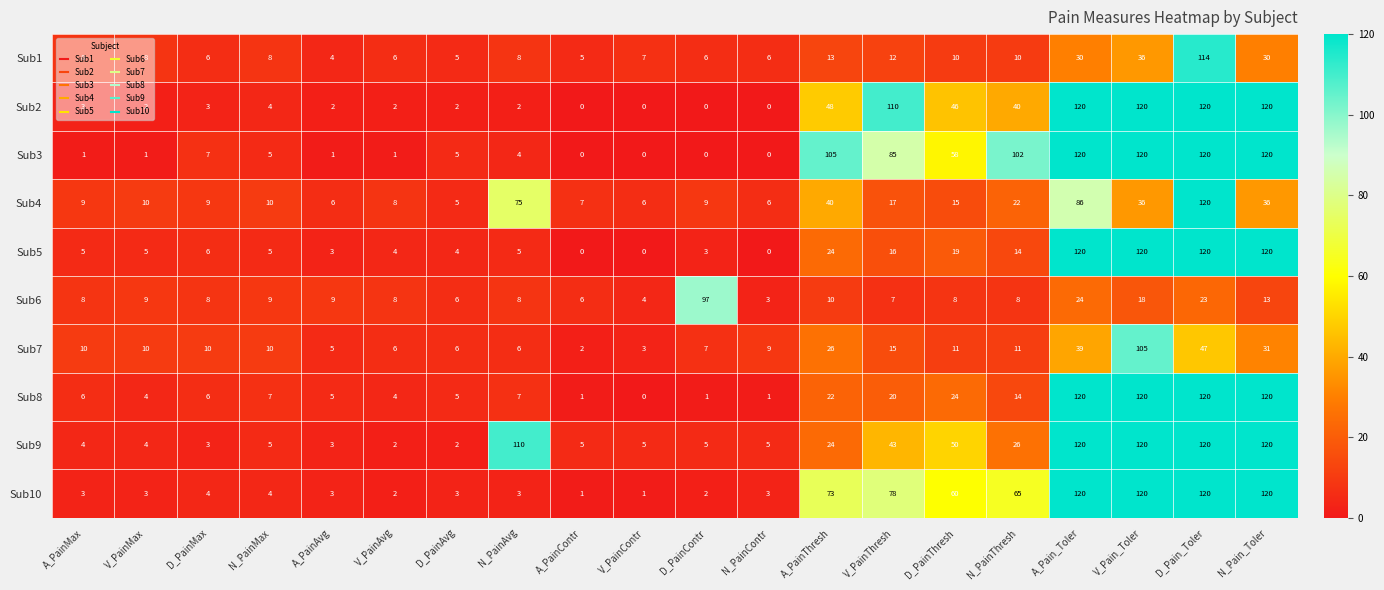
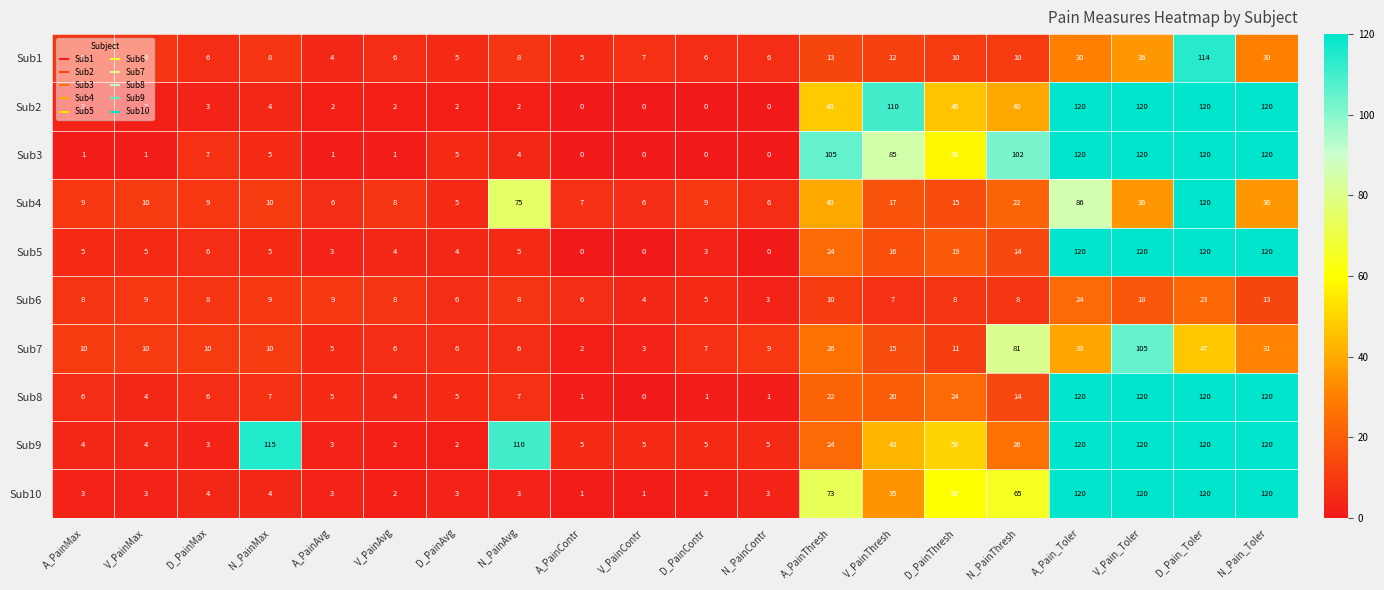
  {
    "Sub1": {
      "D_PainMax": 6,
      "N_PainMax": 8,
      "A_PainAvg": 4,
      "V_PainAvg": 6,
      "D_PainAvg": 5,
      "N_PainAvg": 8,
      "A_PainContr": 5,
      "V_PainContr": 7,
      "D_PainContr": 6,
      "N_PainContr": 6,
      "A_PainThresh": 13,
      "V_PainThresh": 12,
      "D_PainThresh": 10,
      "N_PainThresh": 10,
      "A_Pain_Toler": 30,
      "V_Pain_Toler": 36,
      "D_Pain_Toler": 114,
      "N_Pain_Toler": 30
    },
    "Sub2": {
      "D_PainMax": 3,
      "N_PainMax": 4,
      "A_PainAvg": 2,
      "V_PainAvg": 2,
      "D_PainAvg": 2,
      "N_PainAvg": 2,
      "A_PainContr": 0,
      "V_PainContr": 0,
      "D_PainContr": 0,
      "N_PainContr": 0,
      "A_PainThresh": 48,
      "V_PainThresh": 110,
      "D_PainThresh": 46,
      "N_PainThresh": 40,
      "A_Pain_Toler": 120,
      "V_Pain_Toler": 120,
      "D_Pain_Toler": 120,
      "N_Pain_Toler": 120
    },
    "Sub3": {
      "A_PainMax": 1,
      "V_PainMax": 1,
      "D_PainMax": 7,
      "N_PainMax": 5,
      "A_PainAvg": 1,
      "V_PainAvg": 1,
      "D_PainAvg": 5,
      "N_PainAvg": 4,
      "A_PainContr": 0,
      "V_PainContr": 0,
      "D_PainContr": 0,
      "N_PainContr": 0,
      "A_PainThresh": 105,
      "V_PainThresh": 85,
      "D_PainThresh": 58,
      "N_PainThresh": 102,
      "A_Pain_Toler": 120,
      "V_Pain_Toler": 120,
      "D_Pain_Toler": 120,
      "N_Pain_Toler": 120
    },
    "Sub4": {
      "A_PainMax": 9,
      "V_PainMax": 10,
      "D_PainMax": 9,
      "N_PainMax": 10,
      "A_PainAvg": 6,
      "V_PainAvg": 8,
      "D_PainAvg": 5,
      "N_PainAvg": 75,
      "A_PainContr": 7,
      "V_PainContr": 6,
      "D_PainContr": 9,
      "N_PainContr": 6,
      "A_PainThresh": 40,
      "V_PainThresh": 17,
      "D_PainThresh": 15,
      "N_PainThresh": 22,
      "A_Pain_Toler": 86,
      "V_Pain_Toler": 36,
      "D_Pain_Toler": 120,
      "N_Pain_Toler": 36
    },
    "Sub5": {
      "A_PainMax": 5,
      "V_PainMax": 5,
      "D_PainMax": 6,
      "N_PainMax": 5,
      "A_PainAvg": 3,
      "V_PainAvg": 4,
      "D_PainAvg": 4,
      "N_PainAvg": 5,
      "A_PainContr": 0,
      "V_PainContr": 0,
      "D_PainContr": 3,
      "N_PainContr": 0,
      "A_PainThresh": 24,
      "V_PainThresh": 16,
      "D_PainThresh": 19,
      "N_PainThresh": 14,
      "A_Pain_Toler": 120,
      "V_Pain_Toler": 120,
      "D_Pain_Toler": 120,
      "N_Pain_Toler": 120
    },
    "Sub6": {
      "A_PainMax": 8,
      "V_PainMax": 9,
      "D_PainMax": 8,
      "N_PainMax": 9,
      "A_PainAvg": 9,
      "V_PainAvg": 8,
      "D_PainAvg": 6,
      "N_PainAvg": 8,
      "A_PainContr": 6,
      "V_PainContr": 4,
-     "D_PainContr": 97,
+     "D_PainContr": 5,
      "N_PainContr": 3,
      "A_PainThresh": 10,
      "V_PainThresh": 7,
      "D_PainThresh": 8,
      "N_PainThresh": 8,
      "A_Pain_Toler": 24,
      "V_Pain_Toler": 18,
      "D_Pain_Toler": 23,
      "N_Pain_Toler": 13
    },
    "Sub7": {
      "A_PainMax": 10,
      "V_PainMax": 10,
      "D_PainMax": 10,
      "N_PainMax": 10,
      "A_PainAvg": 5,
      "V_PainAvg": 6,
      "D_PainAvg": 6,
      "N_PainAvg": 6,
      "A_PainContr": 2,
      "V_PainContr": 3,
      "D_PainContr": 7,
      "N_PainContr": 9,
      "A_PainThresh": 26,
      "V_PainThresh": 15,
      "D_PainThresh": 11,
-     "N_PainThresh": 11,
+     "N_PainThresh": 81,
      "A_Pain_Toler": 39,
      "V_Pain_Toler": 105,
      "D_Pain_Toler": 47,
      "N_Pain_Toler": 31
    },
    "Sub8": {
      "A_PainMax": 6,
      "V_PainMax": 4,
      "D_PainMax": 6,
      "N_PainMax": 7,
      "A_PainAvg": 5,
      "V_PainAvg": 4,
      "D_PainAvg": 5,
      "N_PainAvg": 7,
      "A_PainContr": 1,
      "V_PainContr": 0,
      "D_PainContr": 1,
      "N_PainContr": 1,
      "A_PainThresh": 22,
      "V_PainThresh": 20,
      "D_PainThresh": 24,
      "N_PainThresh": 14,
      "A_Pain_Toler": 120,
      "V_Pain_Toler": 120,
      "D_Pain_Toler": 120,
      "N_Pain_Toler": 120
    },
    "Sub9": {
      "A_PainMax": 4,
      "V_PainMax": 4,
      "D_PainMax": 3,
-     "N_PainMax": 5,
+     "N_PainMax": 115,
      "A_PainAvg": 3,
      "V_PainAvg": 2,
      "D_PainAvg": 2,
      "N_PainAvg": 110,
      "A_PainContr": 5,
      "V_PainContr": 5,
      "D_PainContr": 5,
      "N_PainContr": 5,
      "A_PainThresh": 24,
      "V_PainThresh": 43,
      "D_PainThresh": 50,
      "N_PainThresh": 26,
      "A_Pain_Toler": 120,
      "V_Pain_Toler": 120,
      "D_Pain_Toler": 120,
      "N_Pain_Toler": 120
    },
    "Sub10": {
      "A_PainMax": 3,
      "V_PainMax": 3,
      "D_PainMax": 4,
      "N_PainMax": 4,
      "A_PainAvg": 3,
      "V_PainAvg": 2,
      "D_PainAvg": 3,
      "N_PainAvg": 3,
      "A_PainContr": 1,
      "V_PainContr": 1,
      "D_PainContr": 2,
      "N_PainContr": 3,
      "A_PainThresh": 73,
-     "V_PainThresh": 78,
+     "V_PainThresh": 35,
      "D_PainThresh": 60,
      "N_PainThresh": 65,
      "A_Pain_Toler": 120,
      "V_Pain_Toler": 120,
      "D_Pain_Toler": 120,
      "N_Pain_Toler": 120
    }
  }
